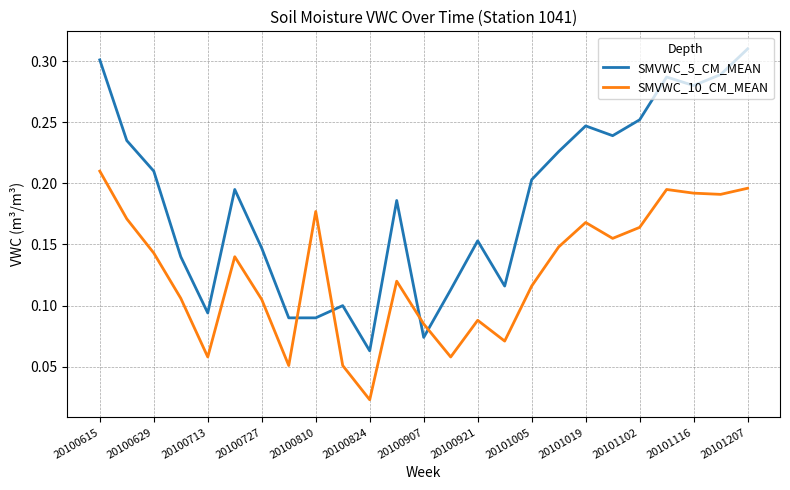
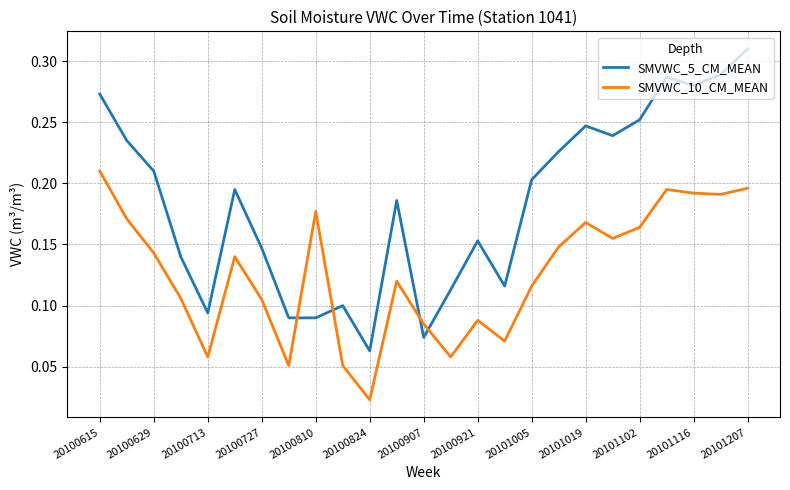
  {
    "SMVWC_5_CM_MEAN": {
-     "20100615": 0.301,
+     "20100615": 0.273,
      "20100629": 0.210,
      "20100713": 0.094,
      "20100727": 0.147,
      "20100810": 0.090,
      "20100824": 0.063,
      "20100907": 0.074,
      "20100921": 0.153,
      "20101005": 0.203,
      "20101019": 0.247,
      "20101102": 0.252
    },
    "SMVWC_10_CM_MEAN": {
      "20100615": 0.210,
      "20100629": 0.143,
      "20100713": 0.058,
      "20100727": 0.105,
      "20100810": 0.177,
      "20100824": 0.023,
      "20100907": 0.085,
      "20100921": 0.088,
      "20101005": 0.116,
      "20101019": 0.168,
      "20101102": 0.164,
      "20101116": 0.192,
      "20101207": 0.196
    }
  }
